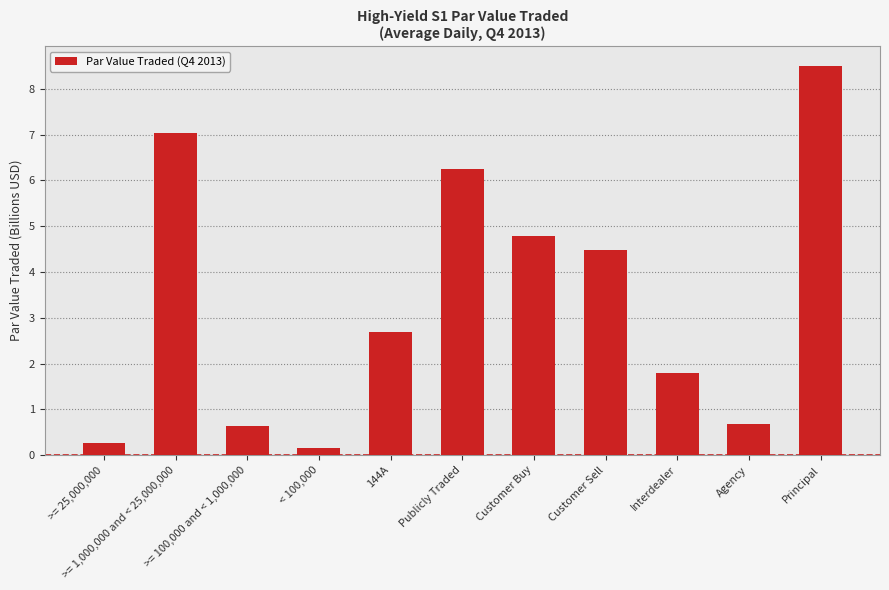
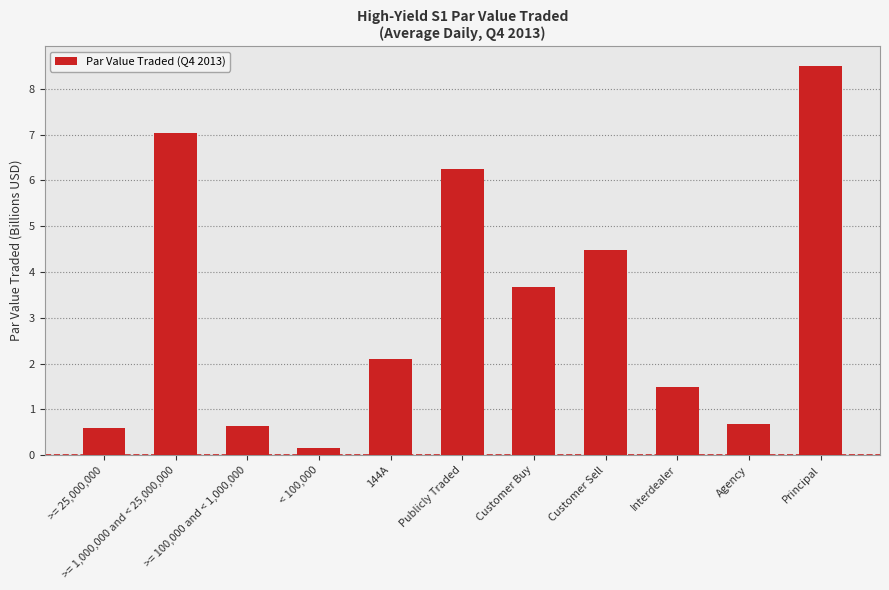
  {
-   ">= 25,000,000": 0.3,
+   ">= 25,000,000": 0.6,
    ">= 1,000,000 and < 25,000,000": 7.0,
    ">= 100,000 and < 1,000,000": 0.6,
    "< 100,000": 0.2,
-   "144A": 2.7,
+   "144A": 2.1,
    "Publicly Traded": 6.2,
-   "Customer Buy": 4.8,
+   "Customer Buy": 3.7,
    "Customer Sell": 4.5,
-   "Interdealer": 1.8,
+   "Interdealer": 1.5,
    "Agency": 0.7,
    "Principal": 8.5
  }
